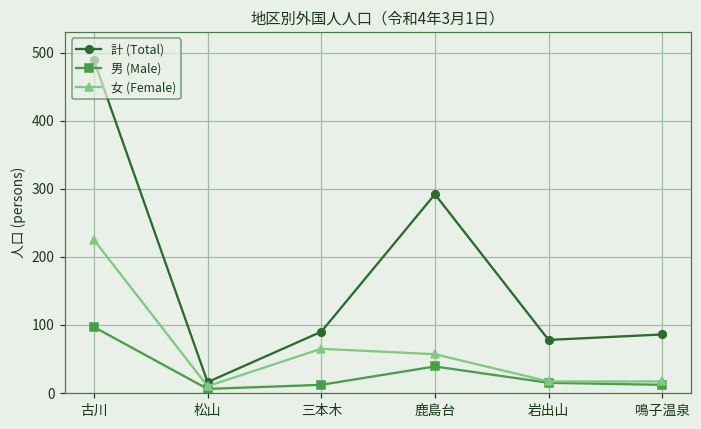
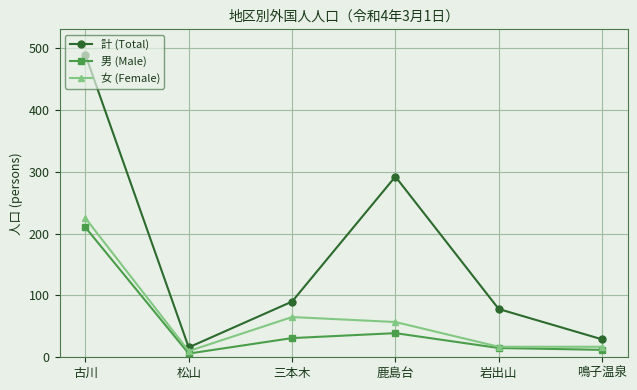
  {
    "計 (Total)": {
      "松山": 20,
      "三本木": 90,
      "鹿島台": 290,
      "岩出山": 80,
-     "鳴子温泉": 90
+     "鳴子温泉": 30
    },
    "男 (Male)": {
-     "古川": 100,
-     "三本木": 10,
+     "古川": 210,
+     "三本木": 30,
      "鹿島台": 40,
      "鳴子温泉": 10
    },
    "女 (Female)": {
      "古川": 230,
      "三本木": 70,
      "鹿島台": 60,
      "鳴子温泉": 20
    }
  }
